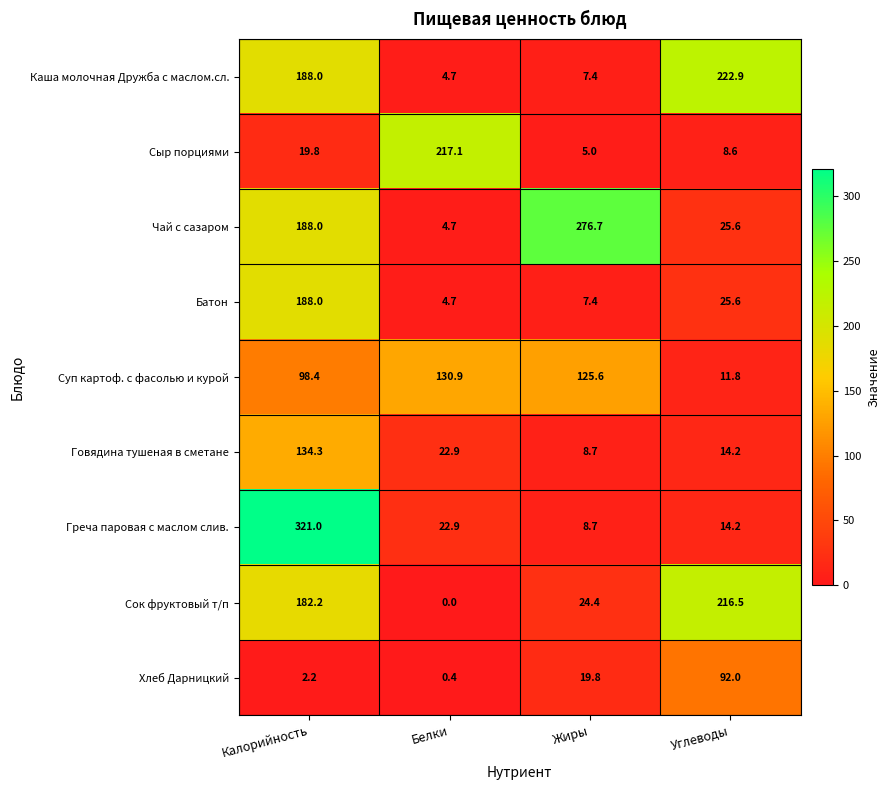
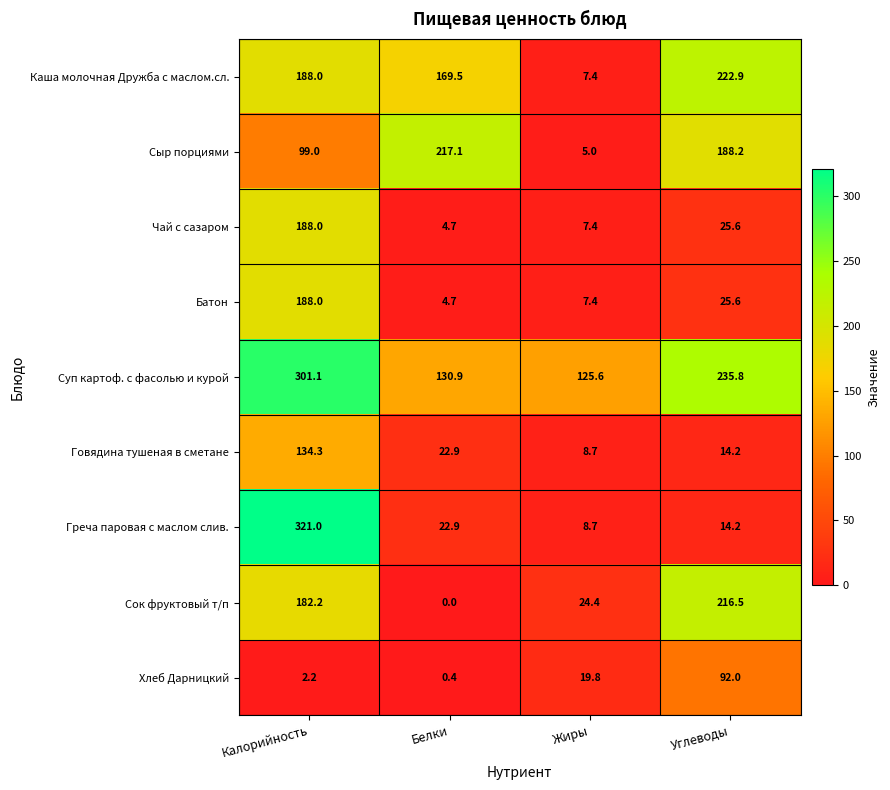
  {
    "Каша молочная Дружба с маслом.сл.": {
      "Калорийность": 188.0,
-     "Белки": 4.7,
+     "Белки": 169.5,
      "Жиры": 7.4,
      "Углеводы": 222.9
    },
    "Сыр порциями": {
-     "Калорийность": 19.8,
+     "Калорийность": 99.0,
      "Белки": 217.1,
      "Жиры": 5.0,
-     "Углеводы": 8.6
+     "Углеводы": 188.2
    },
    "Чай с сазаром": {
      "Калорийность": 188.0,
      "Белки": 4.7,
-     "Жиры": 276.7,
+     "Жиры": 7.4,
      "Углеводы": 25.6
    },
    "Батон": {
      "Калорийность": 188.0,
      "Белки": 4.7,
      "Жиры": 7.4,
      "Углеводы": 25.6
    },
    "Суп картоф. с фасолью и курой": {
-     "Калорийность": 98.4,
+     "Калорийность": 301.1,
      "Белки": 130.9,
      "Жиры": 125.6,
-     "Углеводы": 11.8
+     "Углеводы": 235.8
    },
    "Говядина тушеная в сметане": {
      "Калорийность": 134.3,
      "Белки": 22.9,
      "Жиры": 8.7,
      "Углеводы": 14.2
    },
    "Греча паровая с маслом слив.": {
      "Калорийность": 321.0,
      "Белки": 22.9,
      "Жиры": 8.7,
      "Углеводы": 14.2
    },
    "Сок фруктовый т/п": {
      "Калорийность": 182.2,
      "Белки": 0.0,
      "Жиры": 24.4,
      "Углеводы": 216.5
    },
    "Хлеб Дарницкий": {
      "Калорийность": 2.2,
      "Белки": 0.4,
      "Жиры": 19.8,
      "Углеводы": 92.0
    }
  }
